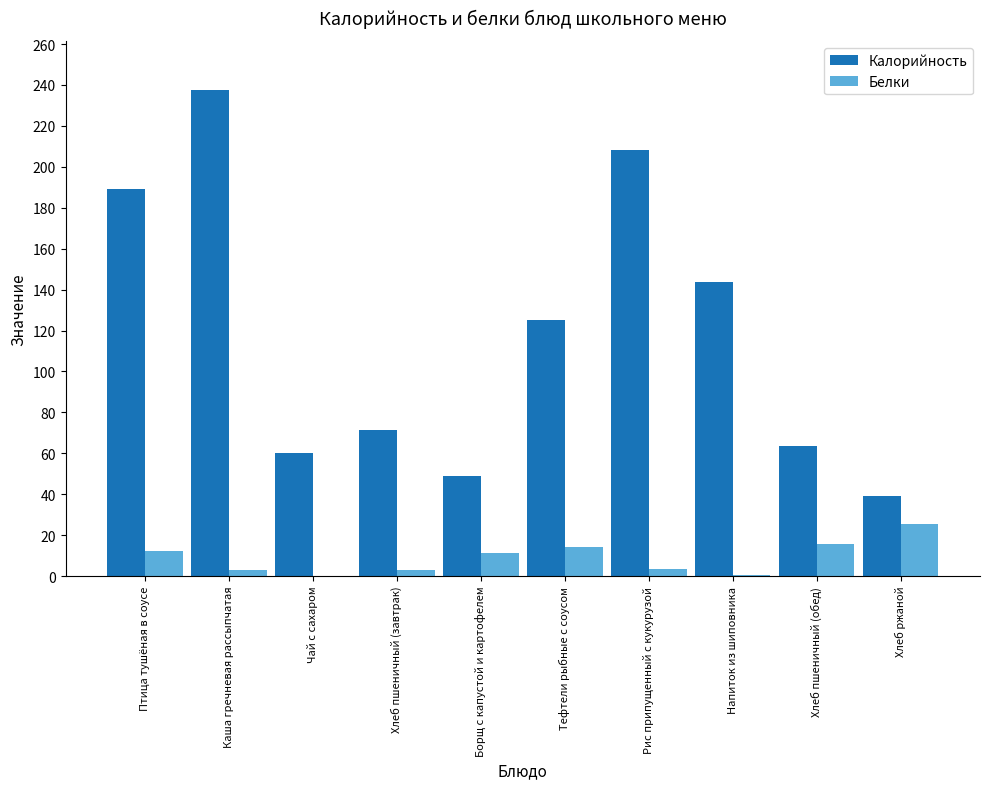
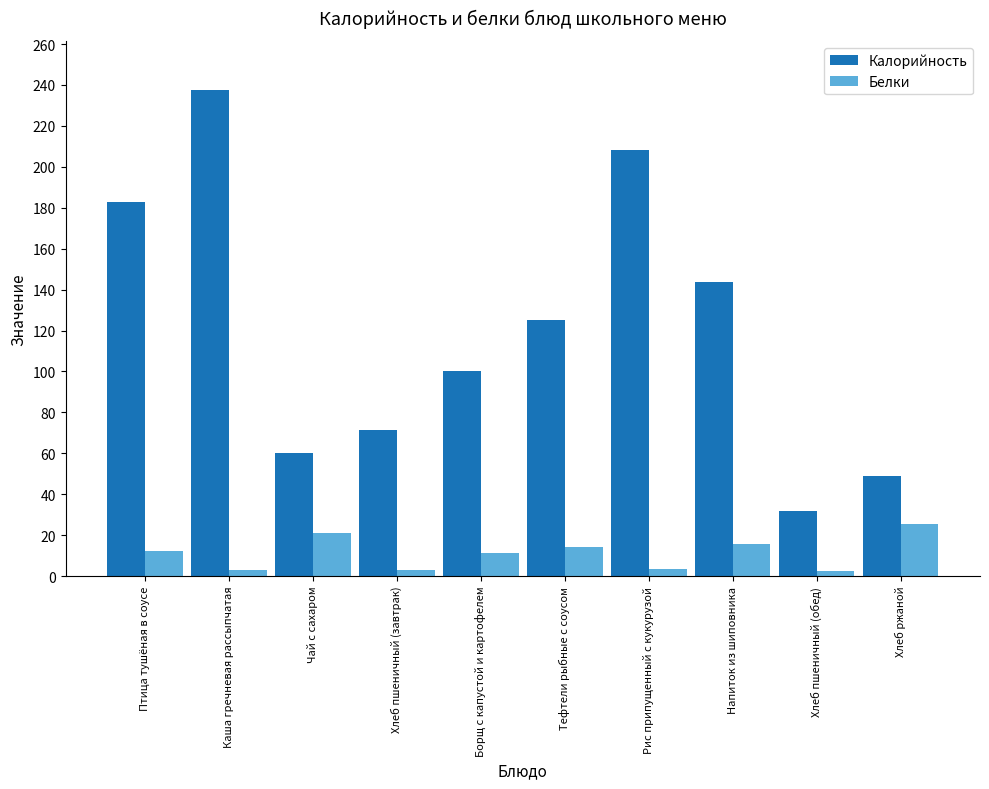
  {
    "Калорийность": {
-     "Птица тушёная в соусе": 189,
+     "Птица тушёная в соусе": 183,
      "Каша гречневая рассыпчатая": 238,
      "Чай с сахаром": 60,
      "Хлеб пшеничный (завтрак)": 72,
-     "Борщ с капустой и картофелем": 49,
+     "Борщ с капустой и картофелем": 100,
      "Тефтели рыбные с соусом": 125,
      "Рис припущенный с кукурузой": 208,
      "Напиток из шиповника": 144,
-     "Хлеб пшеничный (обед)": 64,
-     "Хлеб ржаной": 39
+     "Хлеб пшеничный (обед)": 32,
+     "Хлеб ржаной": 49
    },
    "Белки": {
      "Птица тушёная в соусе": 13,
      "Каша гречневая рассыпчатая": 3,
-     "Чай с сахаром": 0,
+     "Чай с сахаром": 21,
      "Хлеб пшеничный (завтрак)": 3,
      "Борщ с капустой и картофелем": 11,
      "Тефтели рыбные с соусом": 14,
      "Рис припущенный с кукурузой": 4,
-     "Напиток из шиповника": 1,
-     "Хлеб пшеничный (обед)": 16,
+     "Напиток из шиповника": 16,
+     "Хлеб пшеничный (обед)": 2,
      "Хлеб ржаной": 26
    }
  }
